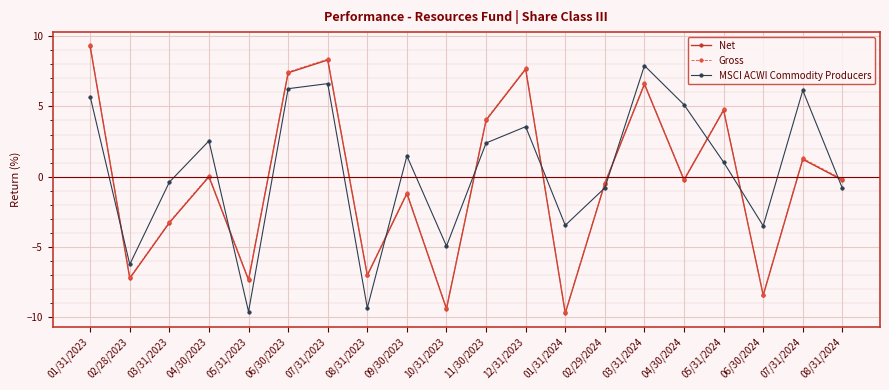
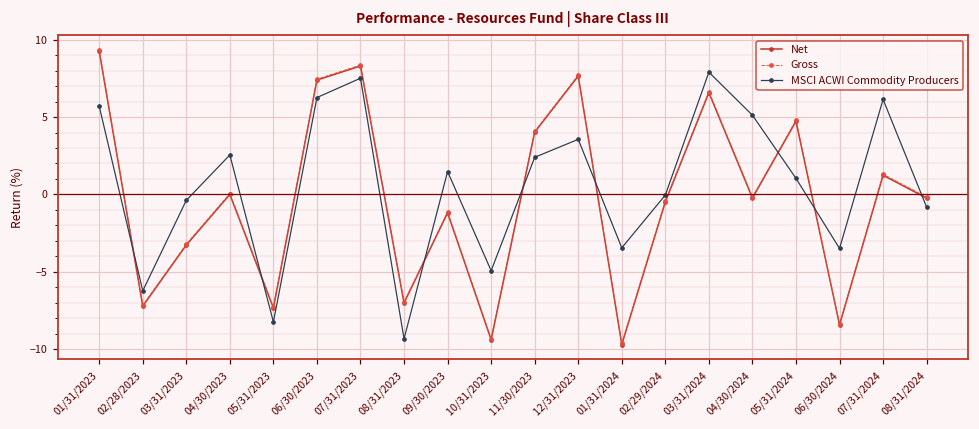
  {
    "MSCI ACWI Commodity Producers": {
      "01/31/2023": 5.7,
      "02/28/2023": -6.2,
      "03/31/2023": -0.4,
      "04/30/2023": 2.6,
-     "05/31/2023": -9.6,
+     "05/31/2023": -8.2,
      "06/30/2023": 6.3,
-     "07/31/2023": 6.6,
+     "07/31/2023": 7.5,
      "08/31/2023": -9.3,
      "09/30/2023": 1.5,
      "10/31/2023": -4.9,
      "11/30/2023": 2.4,
      "12/31/2023": 3.6,
      "01/31/2024": -3.5,
-     "02/29/2024": -0.8,
+     "02/29/2024": 0.0,
      "03/31/2024": 7.9,
      "04/30/2024": 5.1,
      "05/31/2024": 1.0,
      "06/30/2024": -3.5,
      "07/31/2024": 6.1,
      "08/31/2024": -0.8
    }
  }
